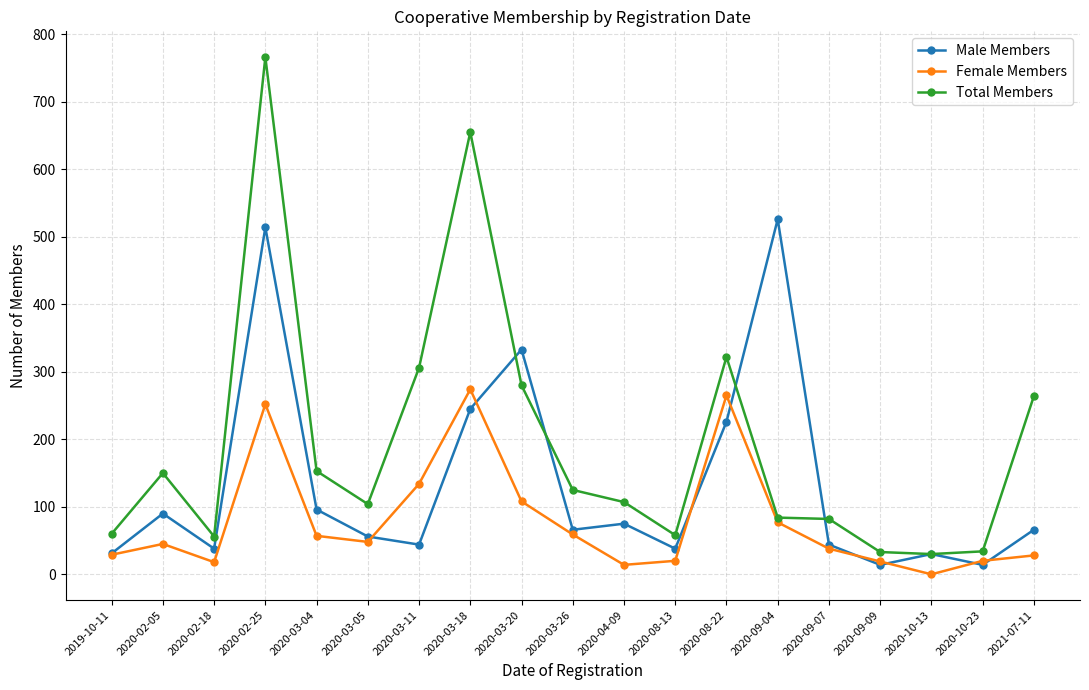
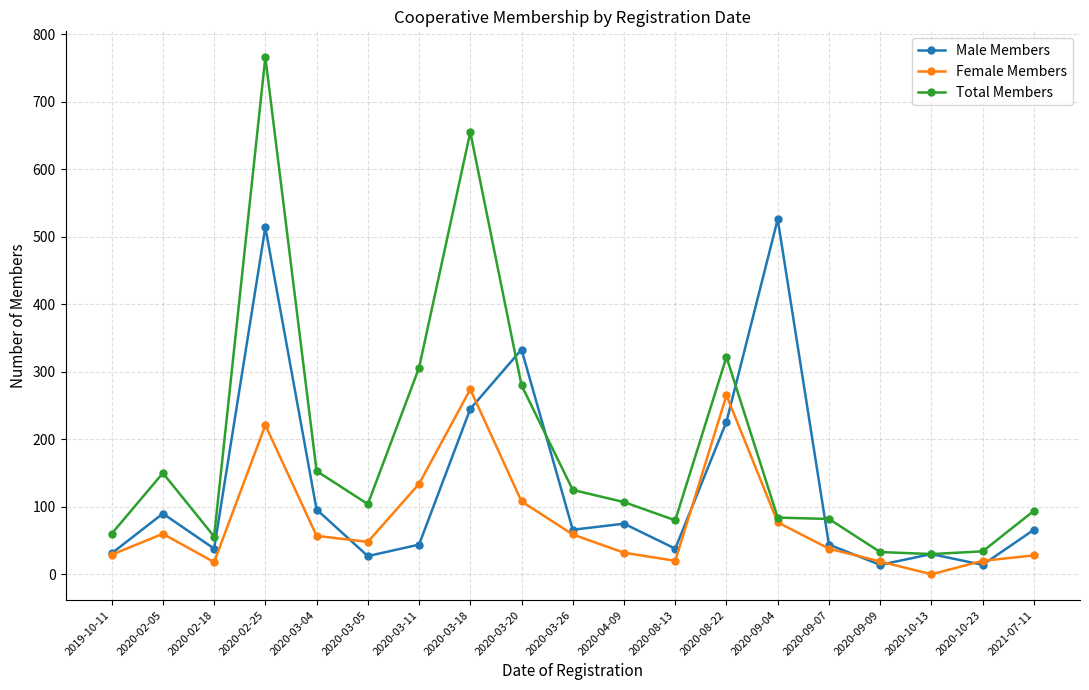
  {
    "Male Members": {
      "2020-02-05": 90,
      "2020-02-18": 40,
      "2020-02-25": 510,
      "2020-03-04": 100,
-     "2020-03-05": 60,
+     "2020-03-05": 30,
      "2020-03-11": 40,
      "2020-03-18": 250,
      "2020-03-20": 330,
      "2020-03-26": 70,
      "2020-04-09": 80,
      "2020-08-13": 40,
      "2020-08-22": 230,
      "2020-09-04": 530,
      "2020-09-07": 40,
      "2020-09-09": 10,
      "2020-10-23": 10,
      "2021-07-11": 70
    },
    "Female Members": {
-     "2020-02-05": 50,
+     "2020-02-05": 60,
      "2020-02-18": 20,
-     "2020-02-25": 250,
+     "2020-02-25": 220,
      "2020-03-04": 60,
      "2020-03-05": 50,
      "2020-03-11": 130,
      "2020-03-18": 270,
      "2020-03-20": 110,
      "2020-03-26": 60,
-     "2020-04-09": 10,
+     "2020-04-09": 30,
      "2020-08-13": 20,
      "2020-08-22": 270,
      "2020-09-04": 80,
      "2020-09-07": 40,
      "2020-09-09": 20,
      "2020-10-13": 0,
      "2020-10-23": 20,
      "2021-07-11": 30
    },
    "Total Members": {
      "2019-10-11": 60,
      "2020-02-05": 150,
      "2020-02-18": 60,
      "2020-02-25": 770,
      "2020-03-04": 150,
      "2020-03-05": 100,
      "2020-03-11": 310,
      "2020-03-18": 660,
      "2020-03-20": 280,
      "2020-03-26": 130,
      "2020-04-09": 110,
-     "2020-08-13": 60,
+     "2020-08-13": 80,
      "2020-08-22": 320,
      "2020-09-04": 80,
      "2020-09-07": 80,
      "2020-09-09": 30,
      "2020-10-23": 30,
-     "2021-07-11": 260
+     "2021-07-11": 90
    }
  }
